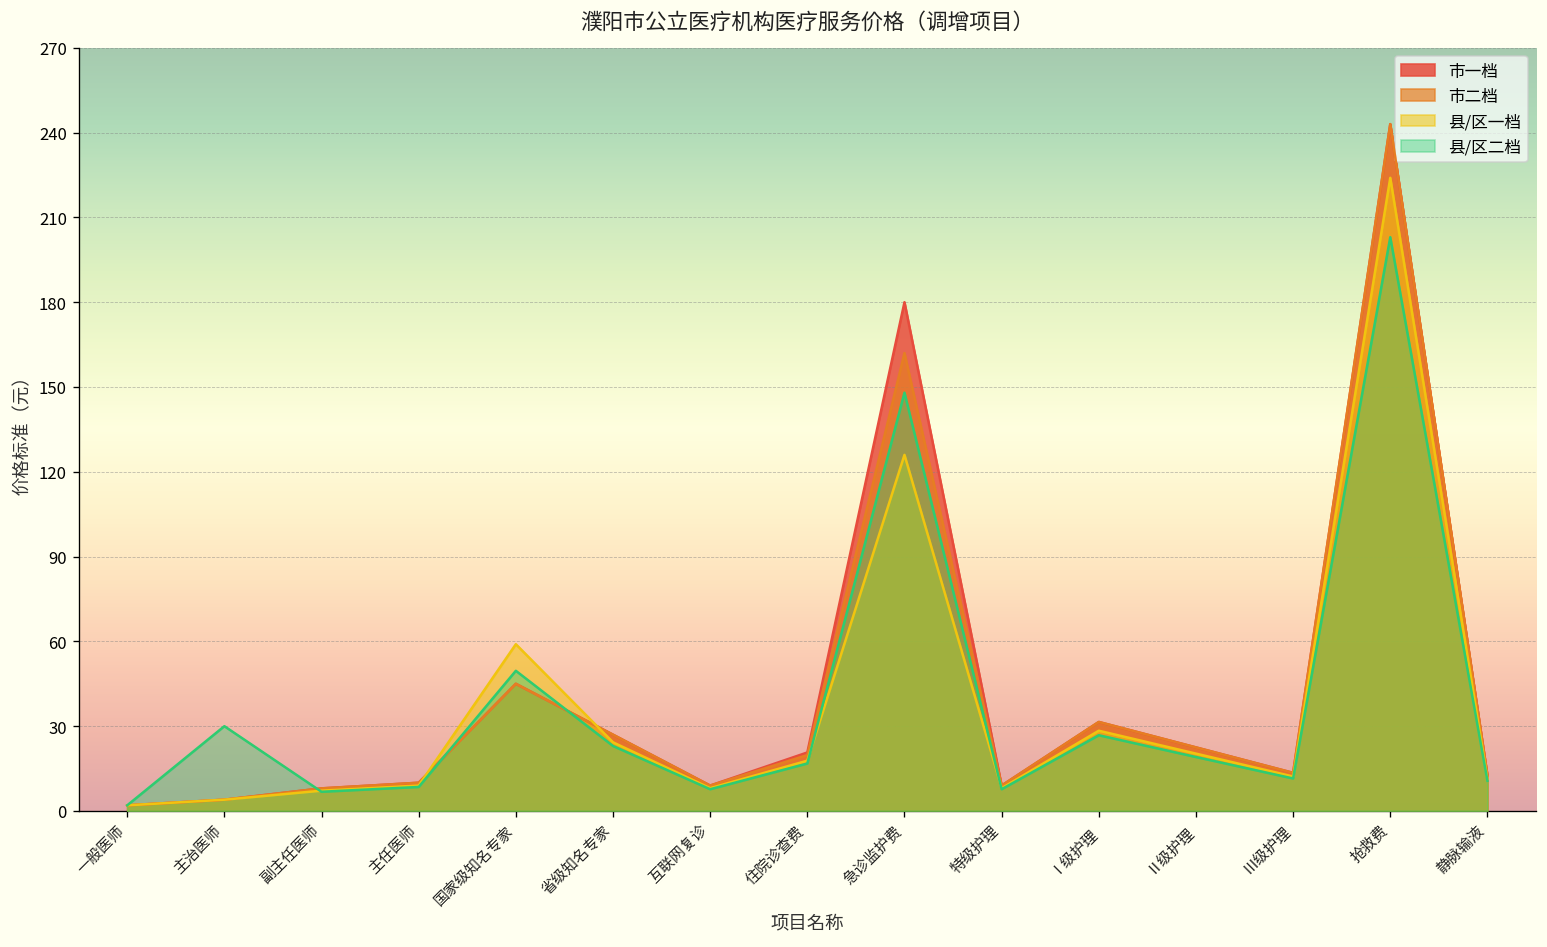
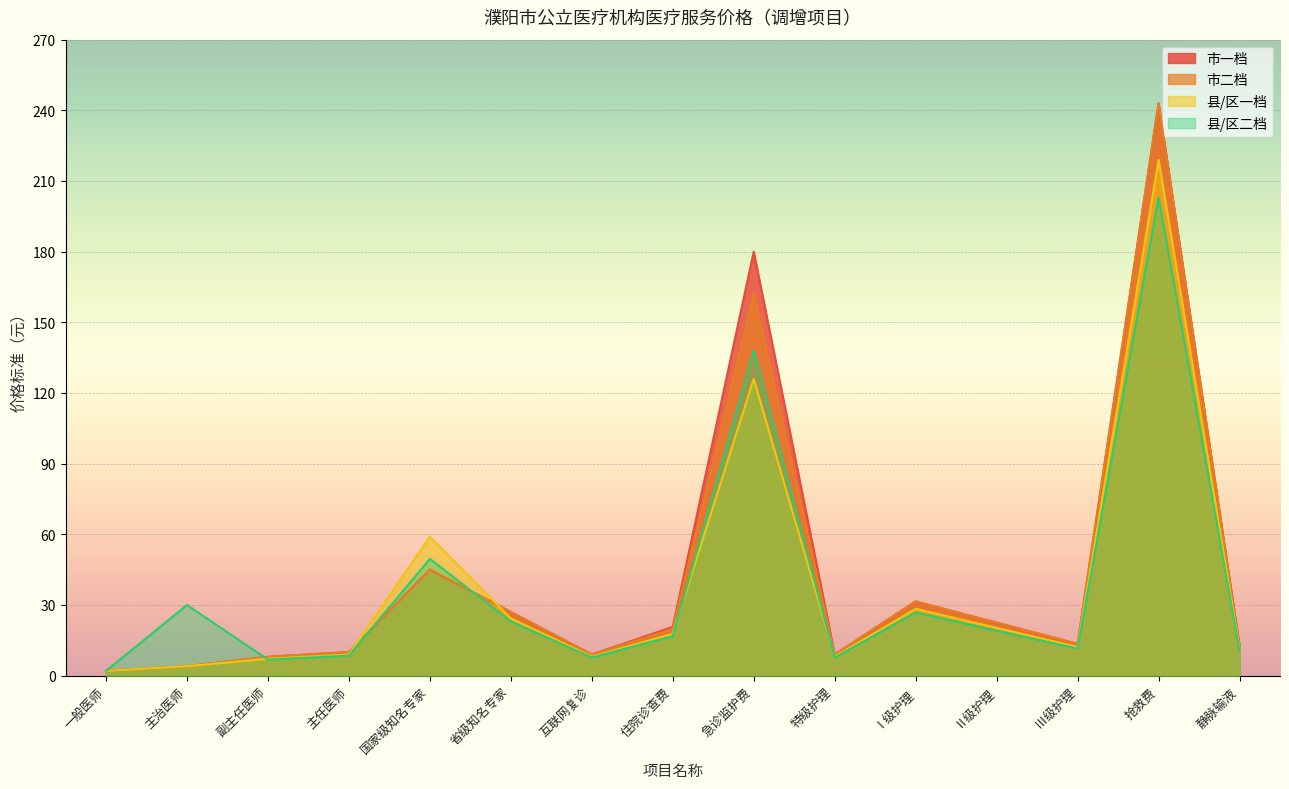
  {
    "县/区一档": {
      "国家级知名专家": 59,
      "省级知名专家": 24,
      "急诊监护费": 126,
      "Ⅰ级护理": 28,
      "Ⅱ级护理": 20,
-     "抢救费": 224
+     "抢救费": 219
    },
    "县/区二档": {
      "主治医师": 30,
      "国家级知名专家": 50,
      "省级知名专家": 23,
-     "急诊监护费": 148,
+     "急诊监护费": 138,
      "Ⅰ级护理": 27,
      "Ⅱ级护理": 19,
      "抢救费": 203
    }
  }
